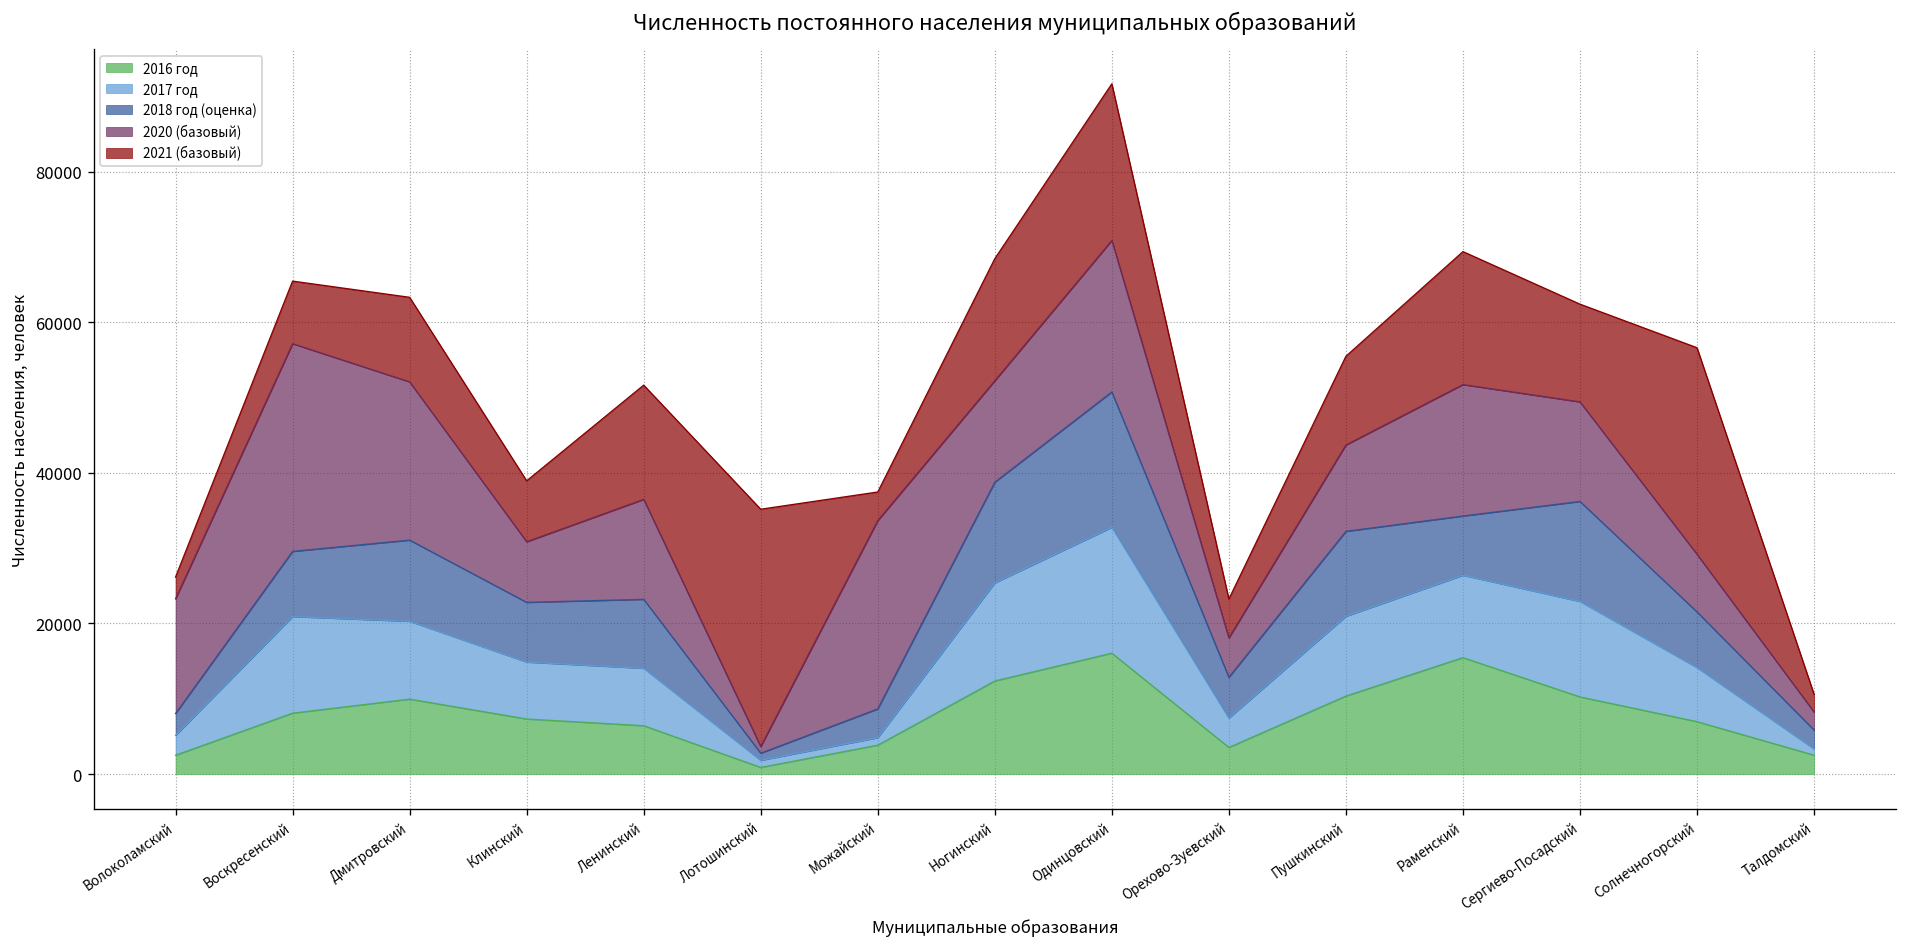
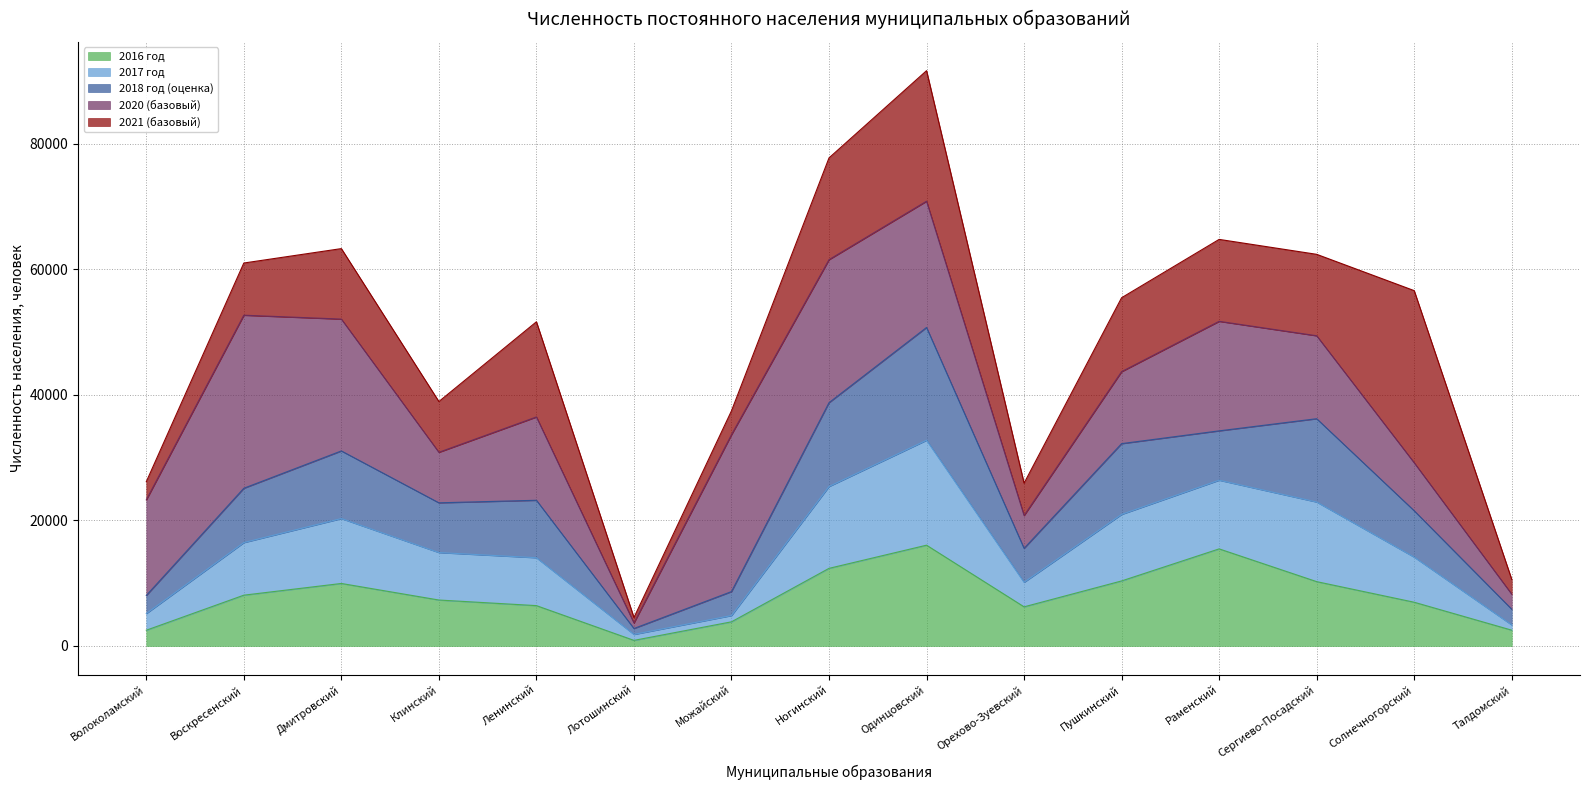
  {
    "2016 год": {
      "Волоколамский": 3000,
      "Воскресенский": 8000,
      "Дмитровский": 10000,
      "Клинский": 7000,
      "Ленинский": 6000,
      "Лотошинский": 1000,
      "Можайский": 4000,
      "Ногинский": 12000,
      "Одинцовский": 16000,
-     "Орехово-Зуевский": 4000,
+     "Орехово-Зуевский": 6000,
      "Пушкинский": 10000,
      "Раменский": 15000,
      "Сергиево-Посадский": 10000,
      "Солнечногорский": 7000,
      "Талдомский": 3000
    },
    "2017 год": {
      "Волоколамский": 3000,
-     "Воскресенский": 13000,
+     "Воскресенский": 8000,
      "Дмитровский": 10000,
      "Клинский": 8000,
      "Ленинский": 8000,
      "Лотошинский": 1000,
      "Можайский": 1000,
      "Ногинский": 13000,
      "Одинцовский": 17000,
      "Орехово-Зуевский": 4000,
      "Пушкинский": 11000,
      "Раменский": 11000,
      "Сергиево-Посадский": 13000,
      "Солнечногорский": 7000,
      "Талдомский": 1000
    },
    "2018 год (оценка)": {
      "Волоколамский": 3000,
      "Воскресенский": 9000,
      "Дмитровский": 11000,
      "Клинский": 8000,
      "Ленинский": 9000,
      "Лотошинский": 1000,
      "Можайский": 4000,
      "Ногинский": 13000,
      "Одинцовский": 18000,
      "Орехово-Зуевский": 5000,
      "Пушкинский": 11000,
      "Раменский": 8000,
      "Сергиево-Посадский": 13000,
      "Солнечногорский": 7000,
      "Талдомский": 2000
    },
    "2020 (базовый)": {
      "Волоколамский": 15000,
      "Воскресенский": 28000,
      "Дмитровский": 21000,
      "Клинский": 8000,
      "Ленинский": 13000,
      "Лотошинский": 1000,
      "Можайский": 25000,
-     "Ногинский": 13000,
+     "Ногинский": 23000,
      "Одинцовский": 20000,
      "Орехово-Зуевский": 5000,
      "Пушкинский": 11000,
      "Раменский": 17000,
      "Сергиево-Посадский": 13000,
      "Солнечногорский": 8000,
      "Талдомский": 2000
    },
    "2021 (базовый)": {
      "Волоколамский": 3000,
      "Воскресенский": 8000,
      "Дмитровский": 11000,
      "Клинский": 8000,
      "Ленинский": 15000,
-     "Лотошинский": 32000,
+     "Лотошинский": 1000,
      "Можайский": 4000,
      "Ногинский": 16000,
      "Одинцовский": 21000,
      "Орехово-Зуевский": 5000,
      "Пушкинский": 12000,
-     "Раменский": 18000,
+     "Раменский": 13000,
      "Сергиево-Посадский": 13000,
      "Солнечногорский": 27000,
      "Талдомский": 2000
    }
  }
